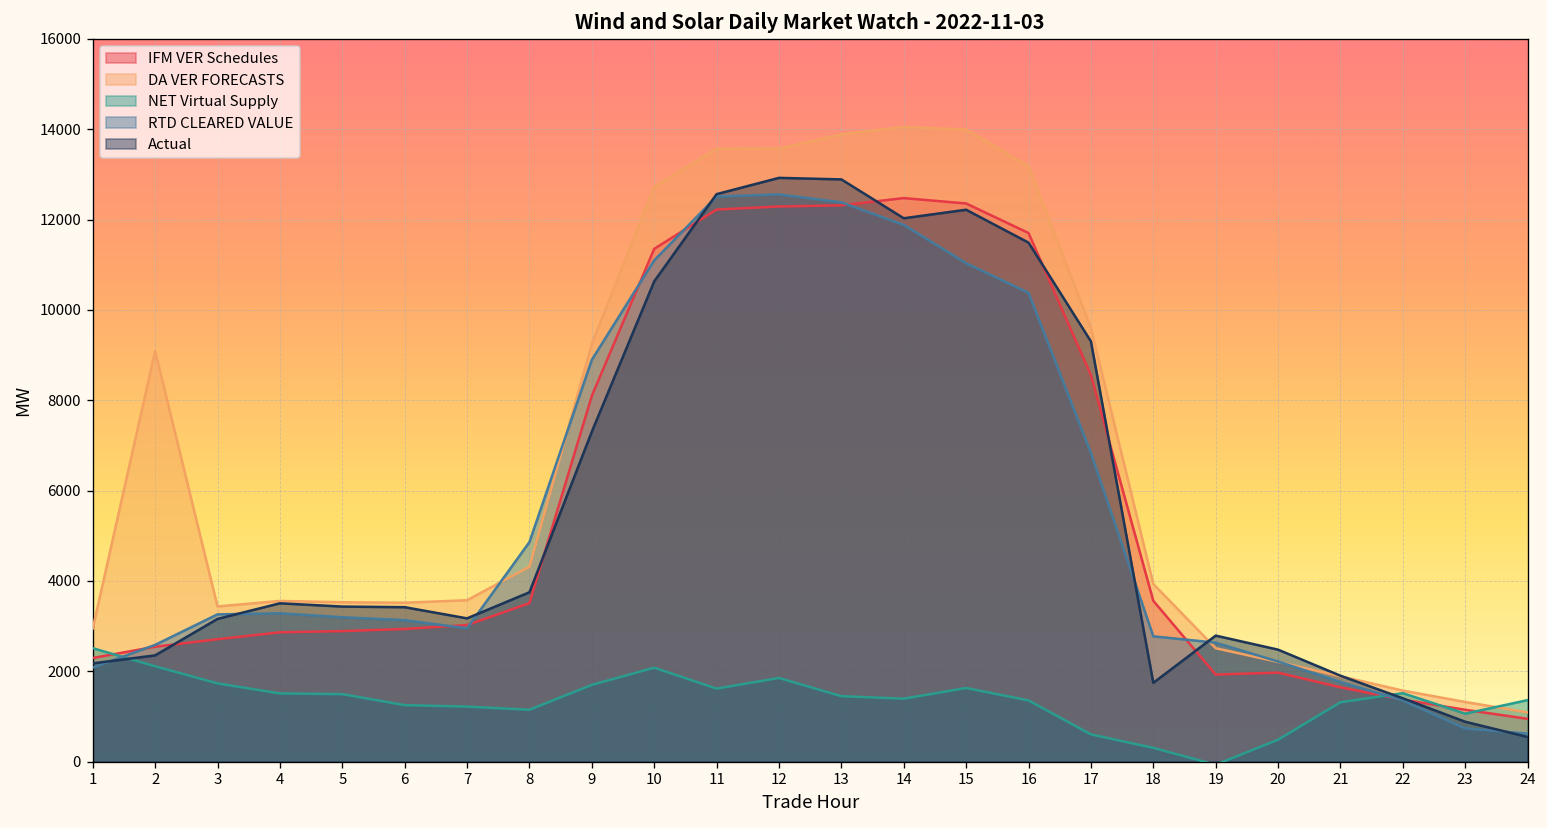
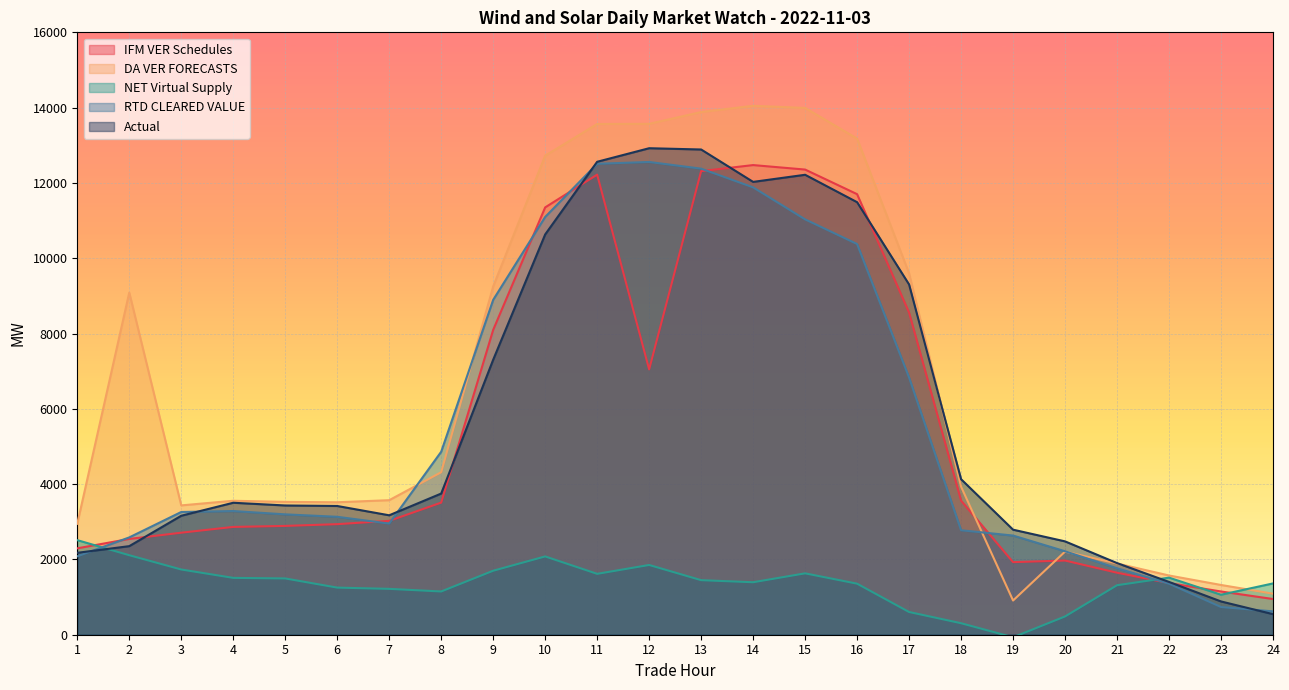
  {
    "IFM VER Schedules": {
      "1": 2300,
      "3": 2700,
      "4": 2900,
      "5": 2900,
      "6": 2900,
      "7": 3000,
      "8": 3500,
      "9": 8100,
      "10": 11400,
      "11": 12200,
-     "12": 12300,
+     "12": 7000,
      "14": 12500,
      "15": 12400,
      "16": 11700,
      "17": 8600,
      "18": 3600,
      "19": 1900,
      "20": 2000,
      "21": 1600,
      "23": 1100,
      "24": 900
    },
    "DA VER FORECASTS": {
      "1": 2900,
      "2": 9100,
      "3": 3400,
      "5": 3500,
      "6": 3500,
      "7": 3600,
      "8": 4300,
      "9": 9200,
      "10": 12700,
      "11": 13600,
      "12": 13600,
      "13": 13900,
      "14": 14000,
      "15": 14000,
      "16": 13200,
      "17": 9600,
      "18": 3900,
-     "19": 2500,
+     "19": 900,
      "23": 1300,
      "24": 1100
    },
    "Actual": {
      "1": 2200,
      "2": 2400,
      "3": 3200,
      "5": 3400,
      "6": 3400,
      "7": 3200,
      "8": 3700,
      "9": 7300,
      "10": 10600,
      "12": 12900,
      "13": 12900,
      "14": 12000,
      "15": 12200,
      "16": 11500,
      "17": 9300,
-     "18": 1700,
+     "18": 4100,
      "19": 2800,
      "20": 2500,
      "23": 900,
      "24": 500
    }
  }
